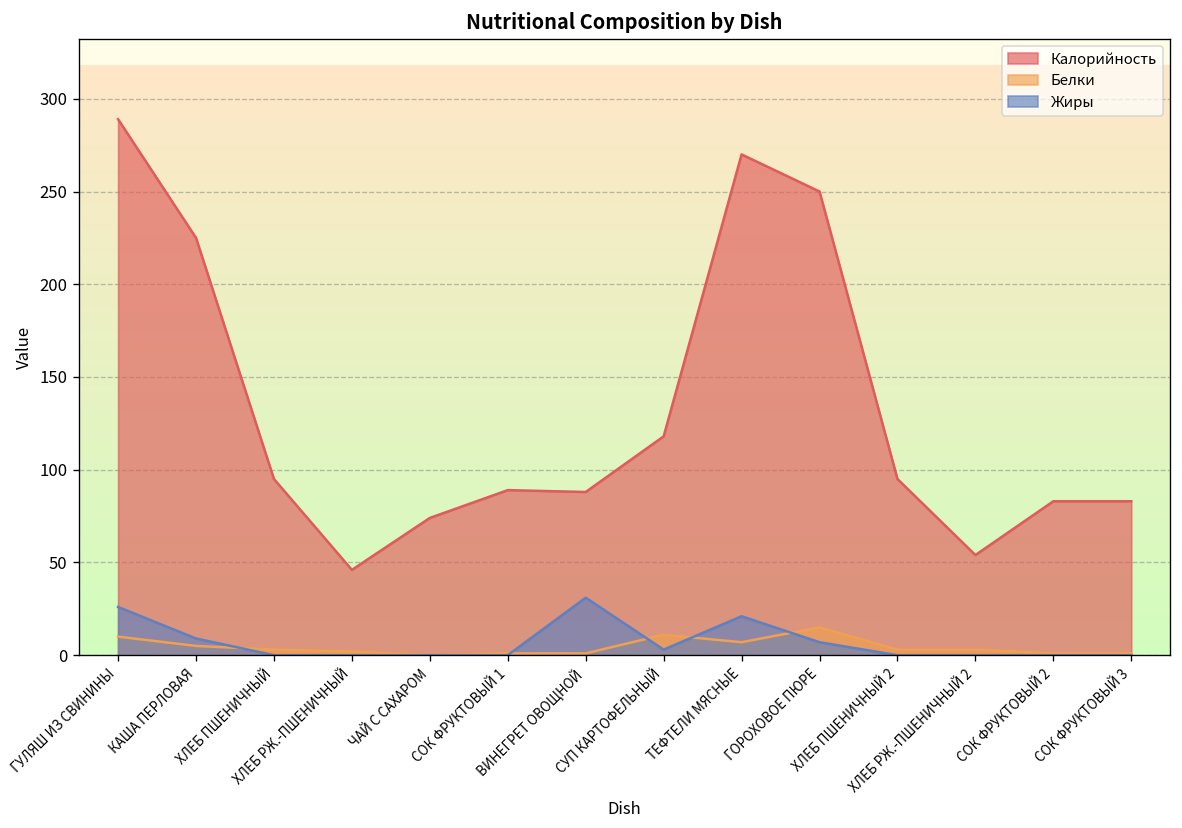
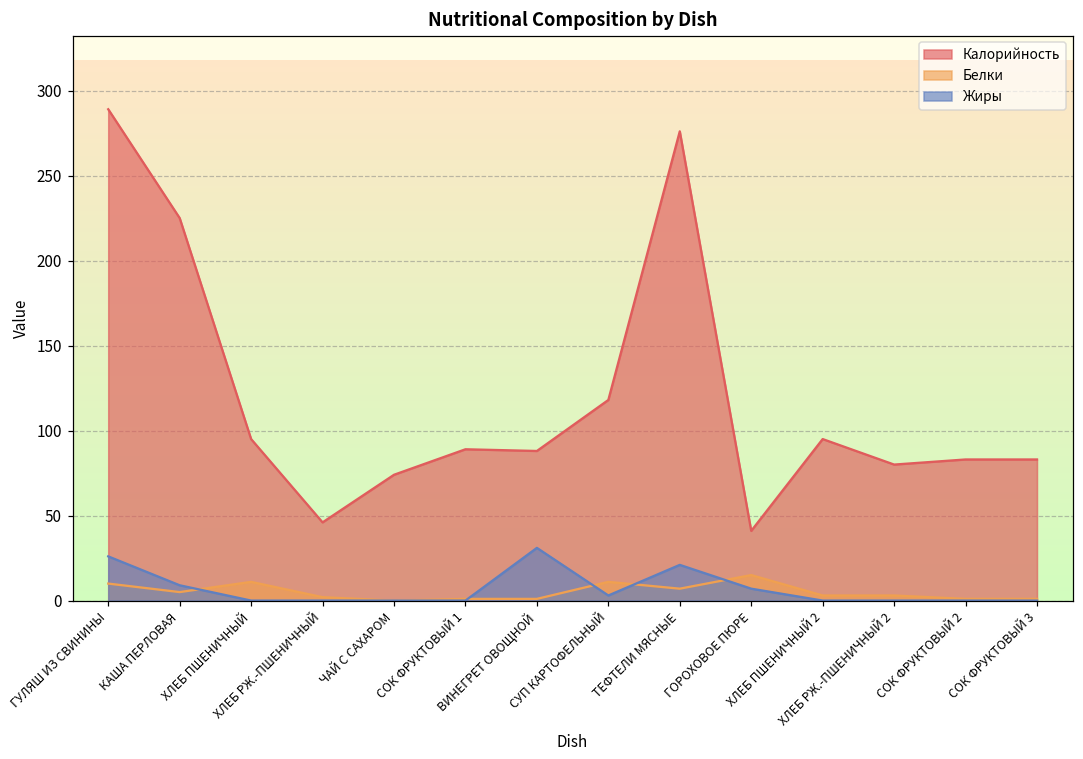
  {
    "Калорийность": {
      "ГУЛЯШ ИЗ СВИНИНЫ": 289,
      "КАША ПЕРЛОВАЯ": 225,
      "ХЛЕБ ПШЕНИЧНЫЙ": 95,
      "ХЛЕБ РЖ.-ПШЕНИЧНЫЙ": 46,
      "ЧАЙ С САХАРОМ": 74,
      "СОК ФРУКТОВЫЙ 1": 89,
      "ВИНЕГРЕТ ОВОЩНОЙ": 88,
      "СУП КАРТОФЕЛЬНЫЙ": 118,
-     "ТЕФТЕЛИ МЯСНЫЕ": 270,
-     "ГОРОХОВОЕ ПЮРЕ": 250,
+     "ТЕФТЕЛИ МЯСНЫЕ": 276,
+     "ГОРОХОВОЕ ПЮРЕ": 41,
      "ХЛЕБ ПШЕНИЧНЫЙ 2": 95,
-     "ХЛЕБ РЖ.-ПШЕНИЧНЫЙ 2": 54,
+     "ХЛЕБ РЖ.-ПШЕНИЧНЫЙ 2": 80,
      "СОК ФРУКТОВЫЙ 2": 83,
      "СОК ФРУКТОВЫЙ 3": 83
    },
    "Белки": {
      "ГУЛЯШ ИЗ СВИНИНЫ": 10,
      "КАША ПЕРЛОВАЯ": 5,
-     "ХЛЕБ ПШЕНИЧНЫЙ": 3,
+     "ХЛЕБ ПШЕНИЧНЫЙ": 11,
      "ХЛЕБ РЖ.-ПШЕНИЧНЫЙ": 2,
      "ВИНЕГРЕТ ОВОЩНОЙ": 1,
      "СУП КАРТОФЕЛЬНЫЙ": 11,
      "ТЕФТЕЛИ МЯСНЫЕ": 7,
      "ГОРОХОВОЕ ПЮРЕ": 15,
      "ХЛЕБ ПШЕНИЧНЫЙ 2": 3,
      "ХЛЕБ РЖ.-ПШЕНИЧНЫЙ 2": 3
    },
    "Жиры": {
      "ГУЛЯШ ИЗ СВИНИНЫ": 26,
      "КАША ПЕРЛОВАЯ": 9,
      "ХЛЕБ ПШЕНИЧНЫЙ": 0,
      "ХЛЕБ РЖ.-ПШЕНИЧНЫЙ": 0,
      "ВИНЕГРЕТ ОВОЩНОЙ": 31,
      "СУП КАРТОФЕЛЬНЫЙ": 3,
      "ТЕФТЕЛИ МЯСНЫЕ": 21,
      "ГОРОХОВОЕ ПЮРЕ": 7,
      "ХЛЕБ ПШЕНИЧНЫЙ 2": 0,
      "ХЛЕБ РЖ.-ПШЕНИЧНЫЙ 2": 0
    }
  }
